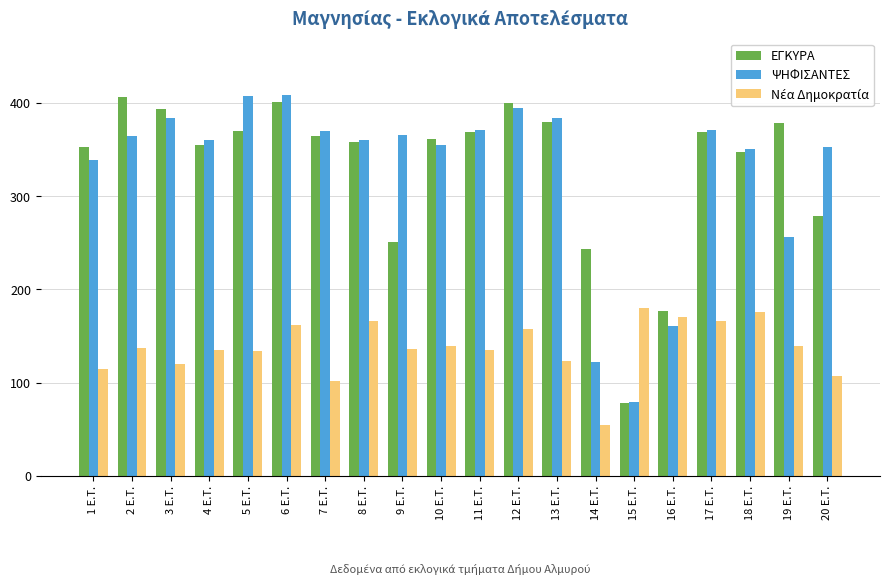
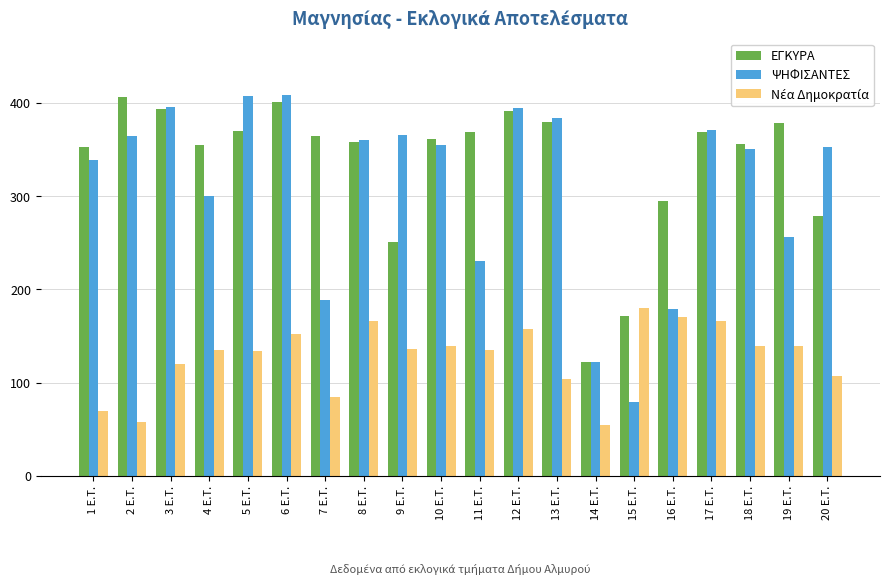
  {
    "ΕΓΚΥΡΑ": {
      "1 Ε.Τ.": 350,
      "2 Ε.Τ.": 410,
      "3 Ε.Τ.": 390,
      "4 Ε.Τ.": 360,
      "5 Ε.Τ.": 370,
      "6 Ε.Τ.": 400,
      "7 Ε.Τ.": 360,
      "8 Ε.Τ.": 360,
      "9 Ε.Τ.": 250,
      "10 Ε.Τ.": 360,
      "11 Ε.Τ.": 370,
-     "12 Ε.Τ.": 400,
+     "12 Ε.Τ.": 390,
      "13 Ε.Τ.": 380,
-     "14 Ε.Τ.": 240,
-     "15 Ε.Τ.": 80,
-     "16 Ε.Τ.": 180,
+     "14 Ε.Τ.": 120,
+     "15 Ε.Τ.": 170,
+     "16 Ε.Τ.": 300,
      "17 Ε.Τ.": 370,
-     "18 Ε.Τ.": 350,
+     "18 Ε.Τ.": 360,
      "19 Ε.Τ.": 380,
      "20 Ε.Τ.": 280
    },
    "ΨΗΦΙΣΑΝΤΕΣ": {
      "1 Ε.Τ.": 340,
      "2 Ε.Τ.": 360,
-     "3 Ε.Τ.": 380,
-     "4 Ε.Τ.": 360,
+     "3 Ε.Τ.": 400,
+     "4 Ε.Τ.": 300,
      "5 Ε.Τ.": 410,
      "6 Ε.Τ.": 410,
-     "7 Ε.Τ.": 370,
+     "7 Ε.Τ.": 190,
      "8 Ε.Τ.": 360,
      "9 Ε.Τ.": 370,
      "10 Ε.Τ.": 360,
-     "11 Ε.Τ.": 370,
+     "11 Ε.Τ.": 230,
      "12 Ε.Τ.": 390,
      "13 Ε.Τ.": 380,
      "14 Ε.Τ.": 120,
      "15 Ε.Τ.": 80,
-     "16 Ε.Τ.": 160,
+     "16 Ε.Τ.": 180,
      "17 Ε.Τ.": 370,
      "18 Ε.Τ.": 350,
      "19 Ε.Τ.": 260,
      "20 Ε.Τ.": 350
    },
    "Νέα Δημοκρατία": {
-     "1 Ε.Τ.": 120,
-     "2 Ε.Τ.": 140,
+     "1 Ε.Τ.": 70,
+     "2 Ε.Τ.": 60,
      "3 Ε.Τ.": 120,
      "4 Ε.Τ.": 140,
      "5 Ε.Τ.": 130,
-     "6 Ε.Τ.": 160,
-     "7 Ε.Τ.": 100,
+     "6 Ε.Τ.": 150,
+     "7 Ε.Τ.": 80,
      "8 Ε.Τ.": 170,
      "9 Ε.Τ.": 140,
      "10 Ε.Τ.": 140,
      "11 Ε.Τ.": 140,
      "12 Ε.Τ.": 160,
-     "13 Ε.Τ.": 120,
+     "13 Ε.Τ.": 100,
      "14 Ε.Τ.": 50,
      "15 Ε.Τ.": 180,
      "16 Ε.Τ.": 170,
      "17 Ε.Τ.": 170,
-     "18 Ε.Τ.": 180,
+     "18 Ε.Τ.": 140,
      "19 Ε.Τ.": 140,
      "20 Ε.Τ.": 110
    }
  }
